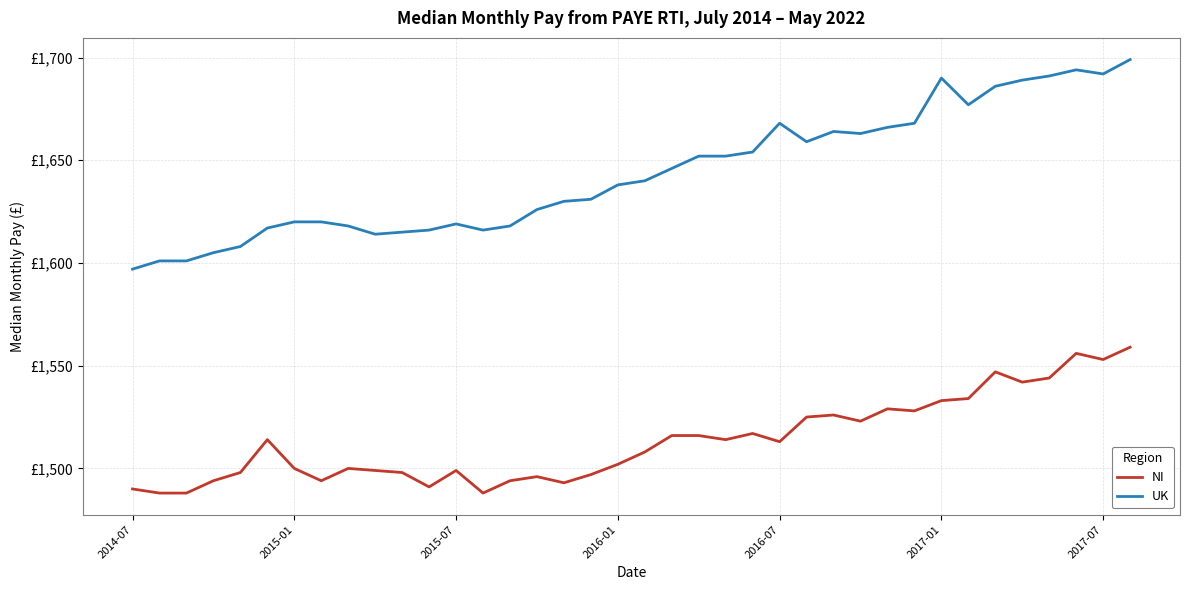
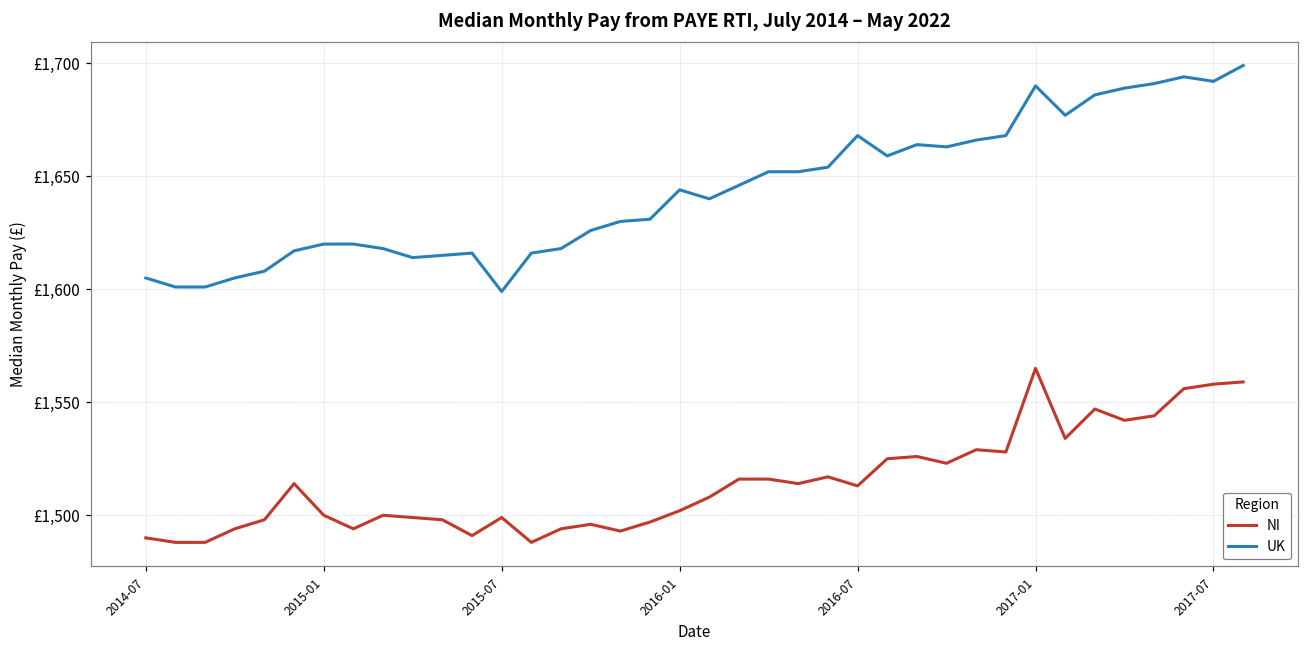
  {
    "NI": {
      "2014-07": "£1,490",
      "2015-01": "£1,500",
      "2015-07": "£1,499",
      "2016-01": "£1,502",
      "2016-07": "£1,513",
-     "2017-01": "£1,533",
-     "2017-07": "£1,553"
+     "2017-01": "£1,565",
+     "2017-07": "£1,558"
    },
    "UK": {
-     "2014-07": "£1,597",
+     "2014-07": "£1,605",
      "2015-01": "£1,620",
-     "2015-07": "£1,619",
-     "2016-01": "£1,638",
+     "2015-07": "£1,599",
+     "2016-01": "£1,644",
      "2016-07": "£1,668",
      "2017-01": "£1,690",
      "2017-07": "£1,692"
    }
  }
